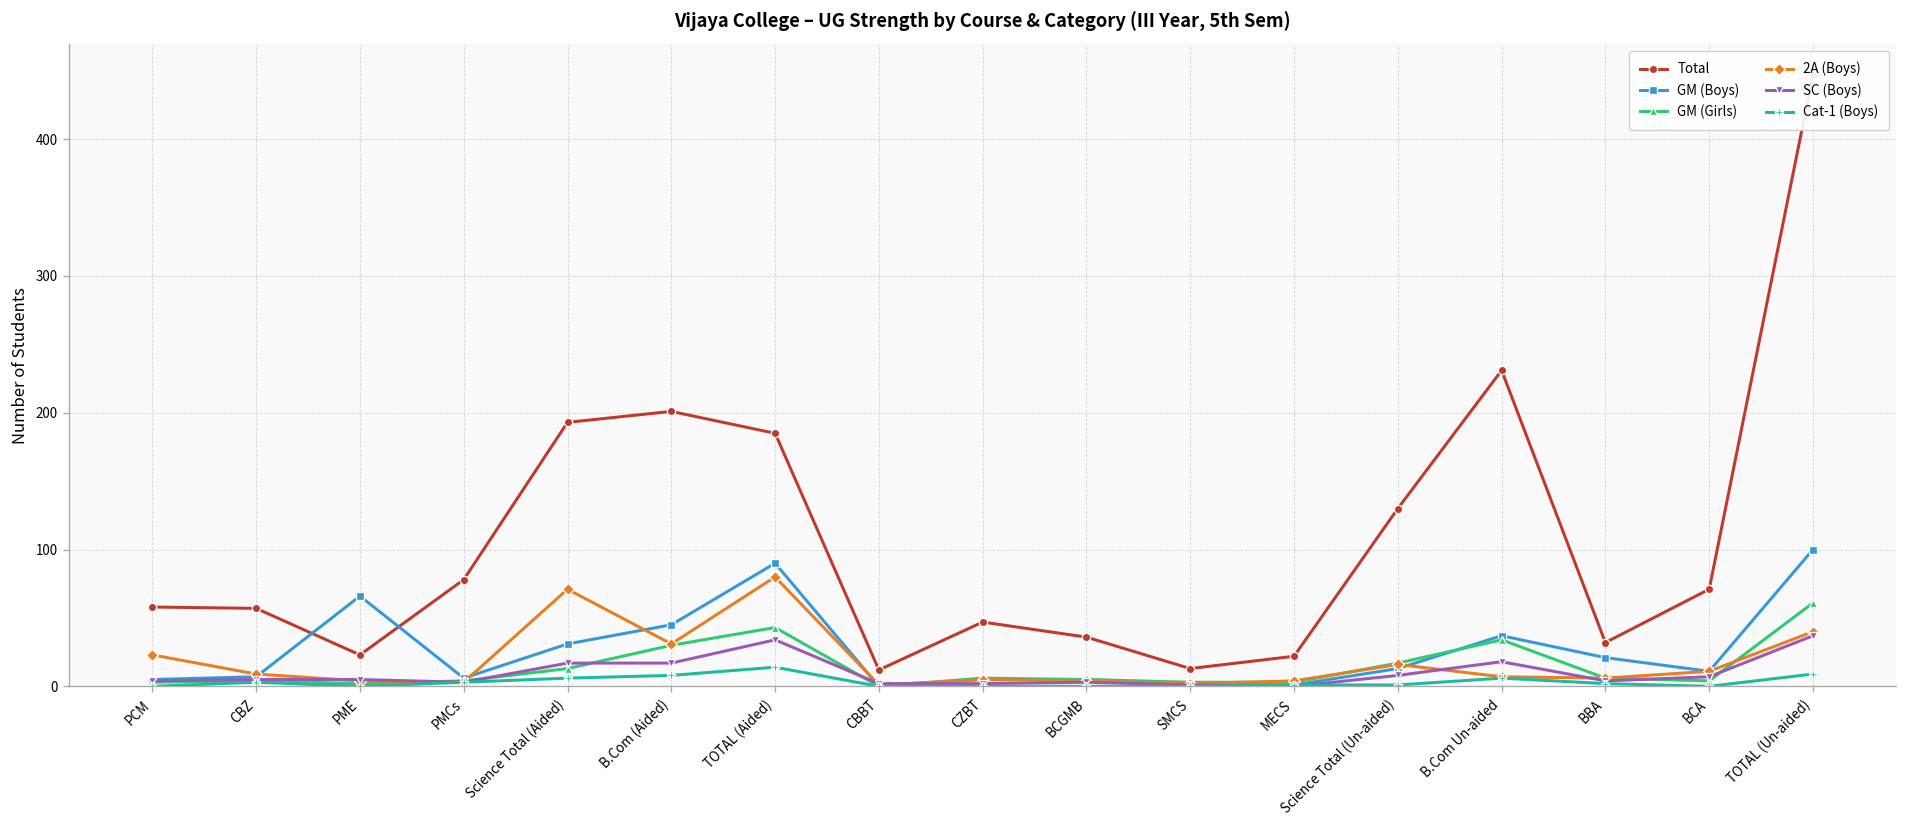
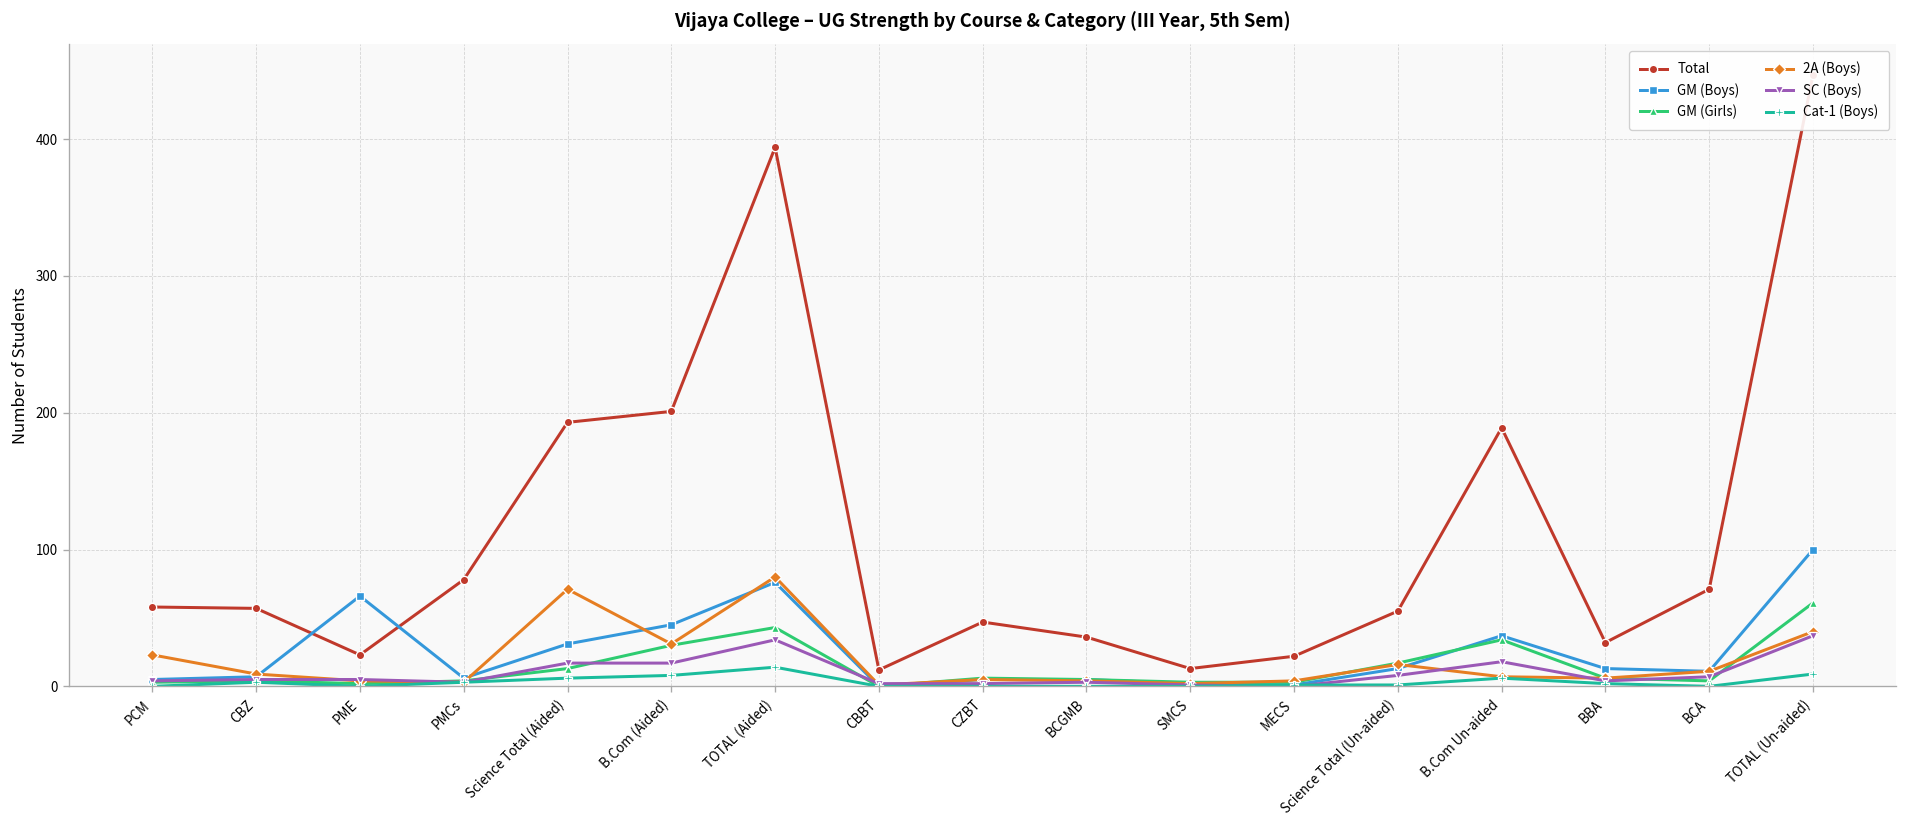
  {
    "Total": {
      "PCM": 58,
      "CBZ": 57,
      "PME": 23,
      "PMCs": 78,
      "Science Total (Aided)": 193,
      "B.Com (Aided)": 201,
-     "TOTAL (Aided)": 185,
+     "TOTAL (Aided)": 394,
      "CBBT": 12,
      "CZBT": 47,
      "BCGMB": 36,
      "SMCS": 13,
      "MECS": 22,
-     "Science Total (Un-aided)": 130,
-     "B.Com Un-aided": 231,
+     "Science Total (Un-aided)": 55,
+     "B.Com Un-aided": 189,
      "BBA": 32,
      "BCA": 71
    },
    "GM (Boys)": {
      "PME": 66,
      "Science Total (Aided)": 31,
      "B.Com (Aided)": 45,
-     "TOTAL (Aided)": 90,
+     "TOTAL (Aided)": 76,
      "Science Total (Un-aided)": 13,
      "B.Com Un-aided": 37,
-     "BBA": 21,
+     "BBA": 13,
      "TOTAL (Un-aided)": 100
    },
    "2A (Boys)": {
      "PCM": 23,
      "Science Total (Aided)": 71,
      "TOTAL (Aided)": 80,
      "TOTAL (Un-aided)": 40
    },
    "SC (Boys)": {
      "Science Total (Aided)": 17,
      "B.Com (Aided)": 17,
      "TOTAL (Aided)": 34,
      "Science Total (Un-aided)": 8,
      "B.Com Un-aided": 18,
      "BCA": 7,
      "TOTAL (Un-aided)": 37
    }
  }
